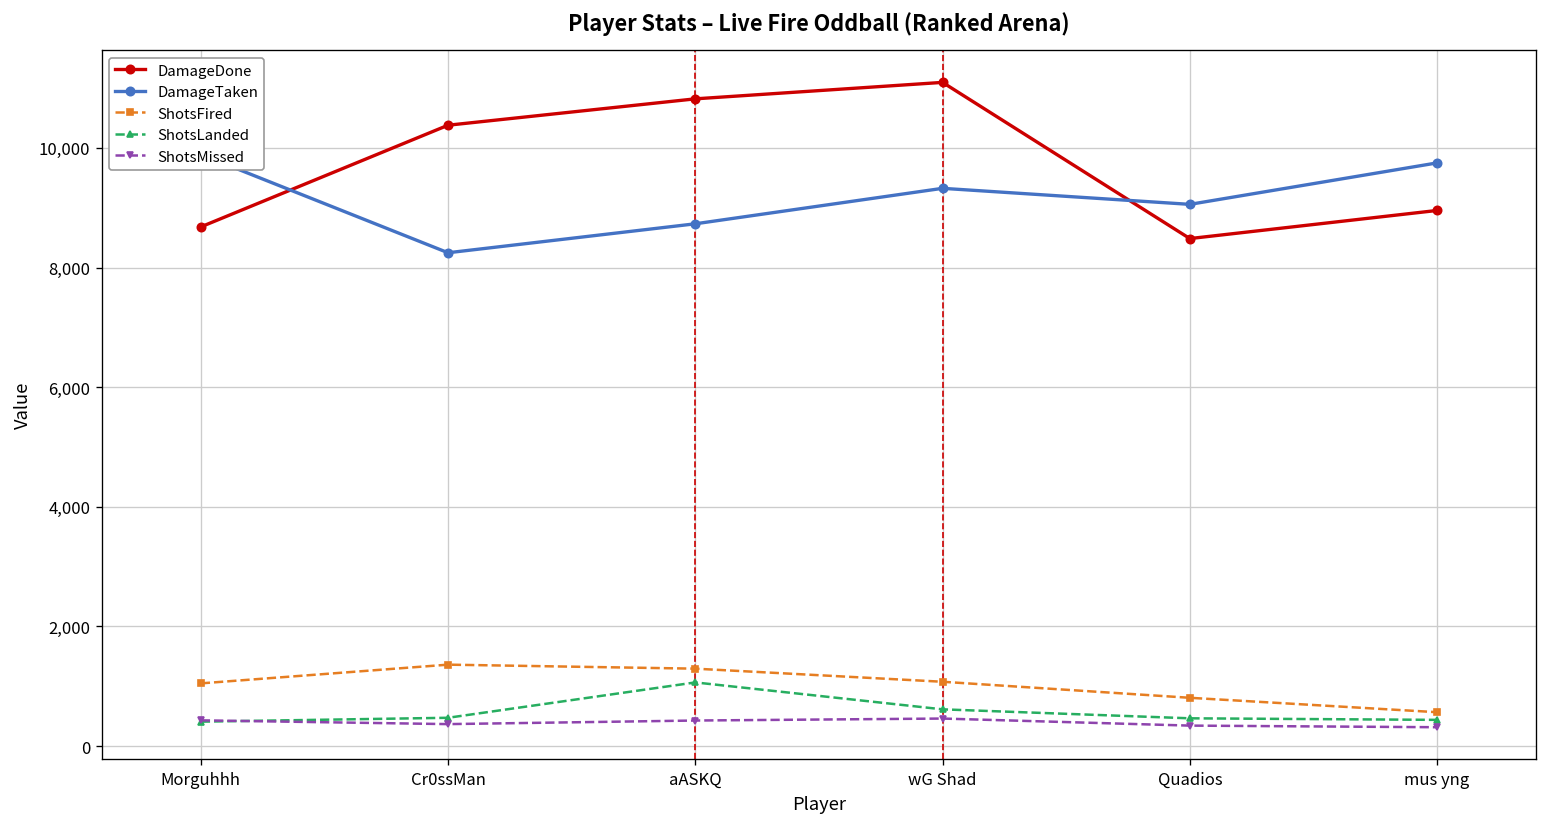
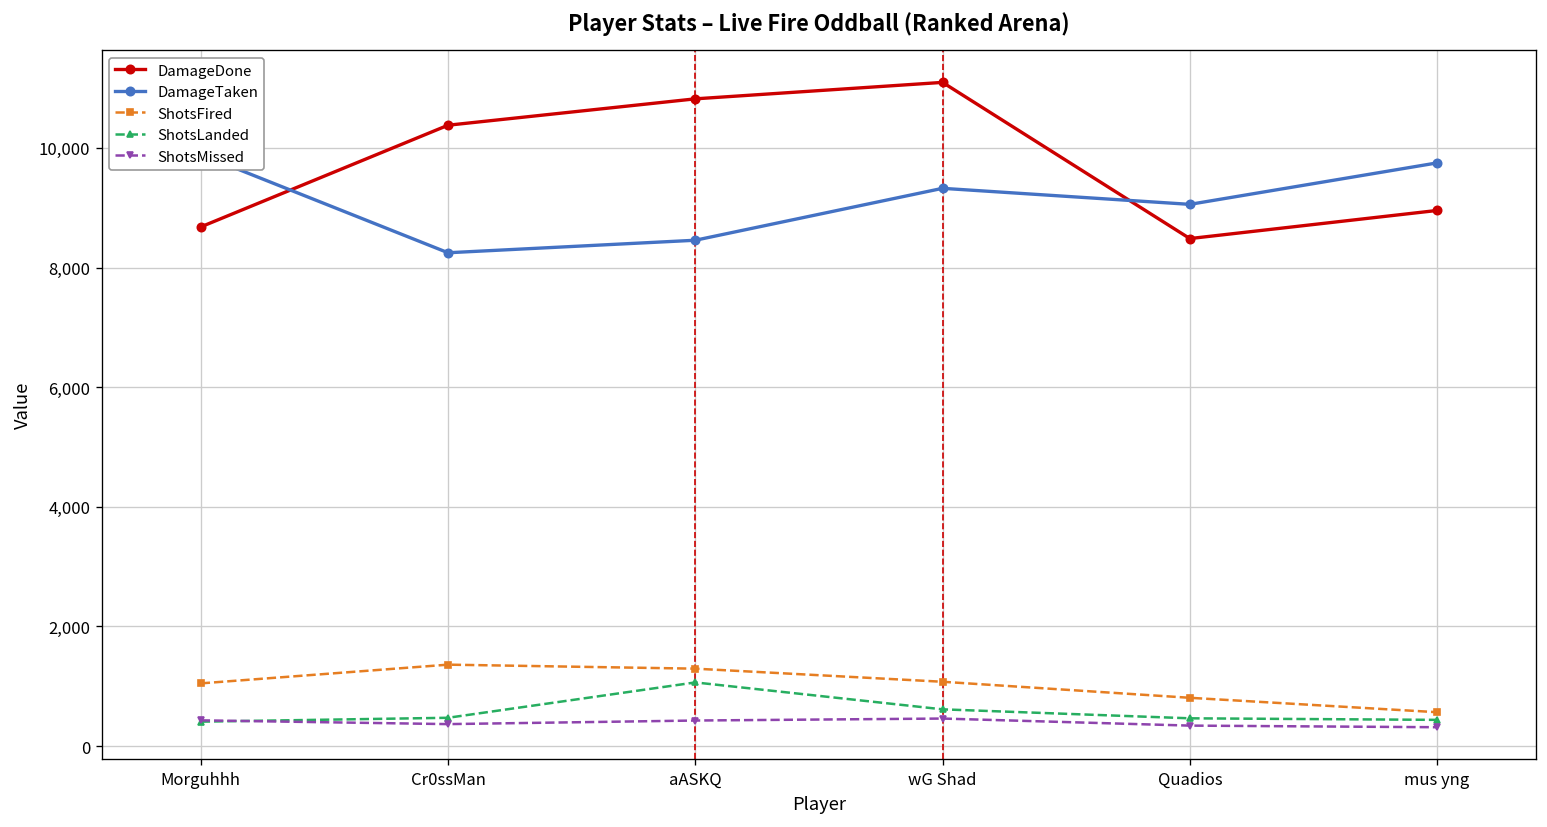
  {
    "DamageDone": {
      "Morguhhh": "8,700",
      "Cr0ssMan": "10,400",
      "aASKQ": "10,800",
      "wG Shad": "11,100",
      "Quadios": "8,500",
      "mus yng": "9,000"
    },
    "DamageTaken": {
      "Cr0ssMan": "8,200",
-     "aASKQ": "8,700",
+     "aASKQ": "8,500",
      "wG Shad": "9,300",
      "Quadios": "9,100",
      "mus yng": "9,800"
    },
    "ShotsFired": {
      "Morguhhh": "1,000",
      "Cr0ssMan": "1,400",
      "aASKQ": "1,300",
      "wG Shad": "1,100",
      "Quadios": "800",
      "mus yng": "600"
    },
    "ShotsLanded": {
      "Cr0ssMan": "500",
      "aASKQ": "1,100",
      "wG Shad": "600",
      "Quadios": "500",
      "mus yng": "400"
    },
    "ShotsMissed": {
      "Cr0ssMan": "400",
      "aASKQ": "400",
      "wG Shad": "500",
      "Quadios": "300",
      "mus yng": "300"
    }
  }
